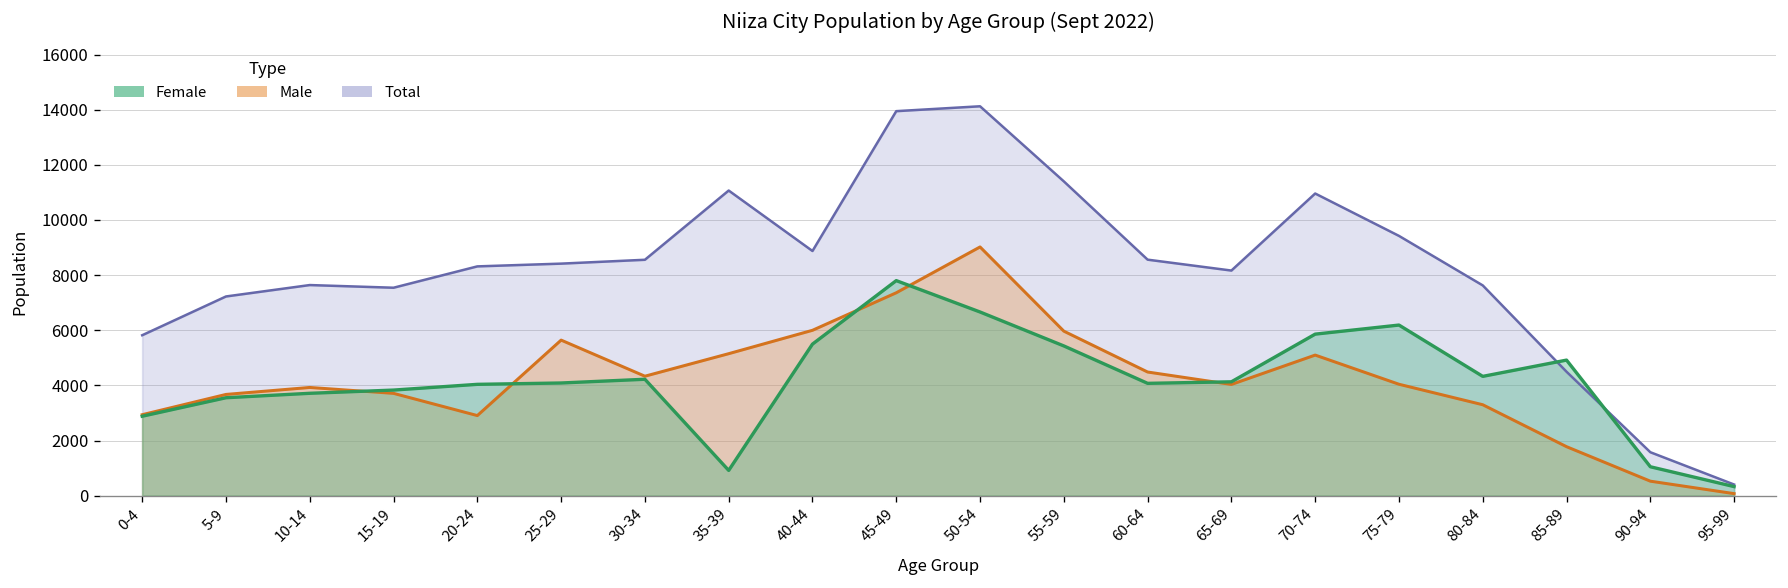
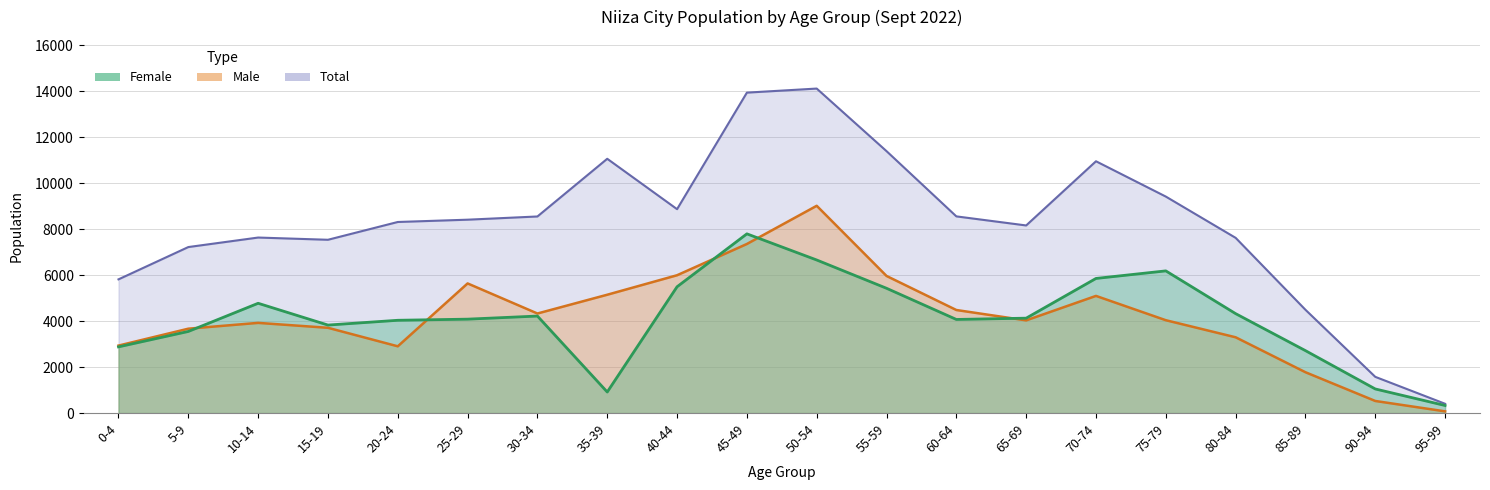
  {
    "Total": {
      "0-4": 5800,
      "5-9": 7200,
      "10-14": 7600,
      "15-19": 7500,
      "20-24": 8300,
      "25-29": 8400,
      "30-34": 8600,
      "35-39": 11100,
      "40-44": 8900,
      "45-49": 13900,
      "50-54": 14100,
      "55-59": 11400,
      "60-64": 8600,
      "65-69": 8200,
      "70-74": 11000,
      "75-79": 9400,
      "80-84": 7600,
      "85-89": 4500,
      "90-94": 1600
    },
    "Male": {
      "5-9": 3700,
      "10-14": 3900,
      "15-19": 3700,
      "20-24": 2900,
      "25-29": 5600,
      "30-34": 4300,
      "35-39": 5200,
      "40-44": 6000,
      "45-49": 7400,
      "50-54": 9000,
      "55-59": 6000,
      "60-64": 4500,
      "70-74": 5100,
      "75-79": 4000,
      "80-84": 3300,
      "85-89": 1800,
      "90-94": 500,
      "95-99": 100
    },
    "Female": {
      "5-9": 3600,
-     "10-14": 3700,
+     "10-14": 4800,
      "15-19": 3800,
      "20-24": 4000,
      "25-29": 4100,
      "30-34": 4200,
      "35-39": 900,
      "40-44": 5500,
      "45-49": 7800,
      "50-54": 6700,
      "55-59": 5400,
      "60-64": 4100,
      "70-74": 5900,
      "75-79": 6200,
      "80-84": 4300,
-     "85-89": 4900,
+     "85-89": 2700,
      "90-94": 1100
    }
  }
